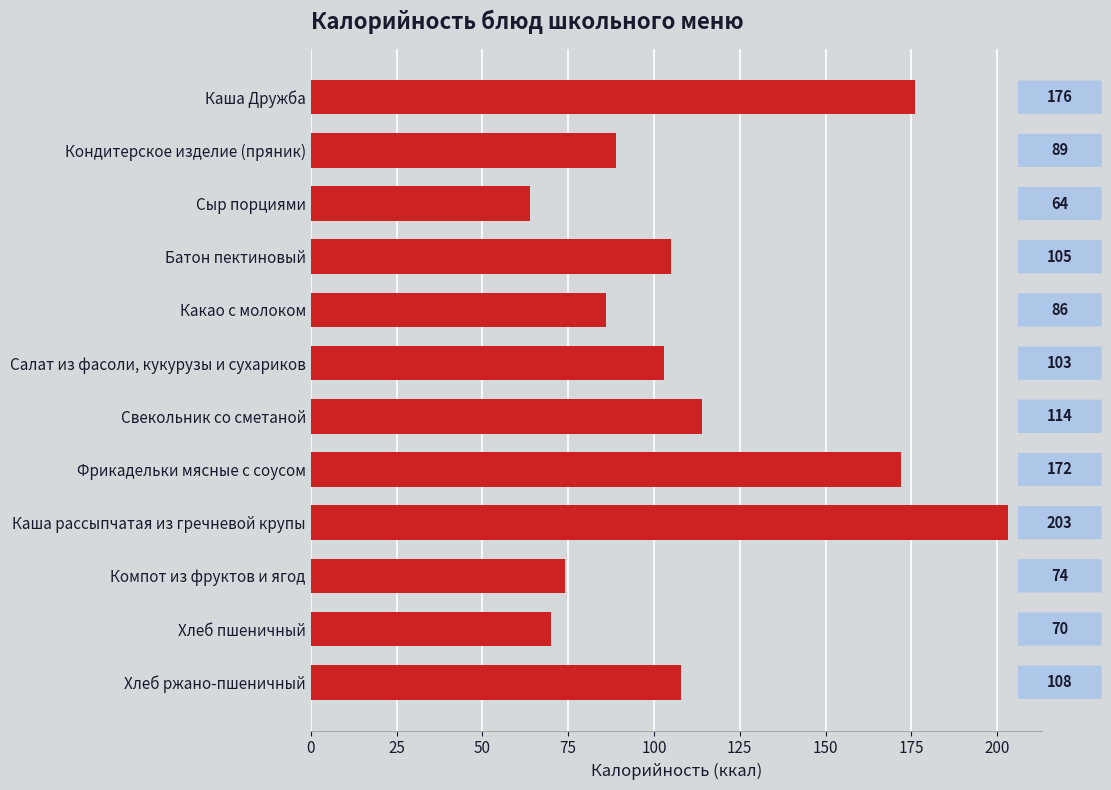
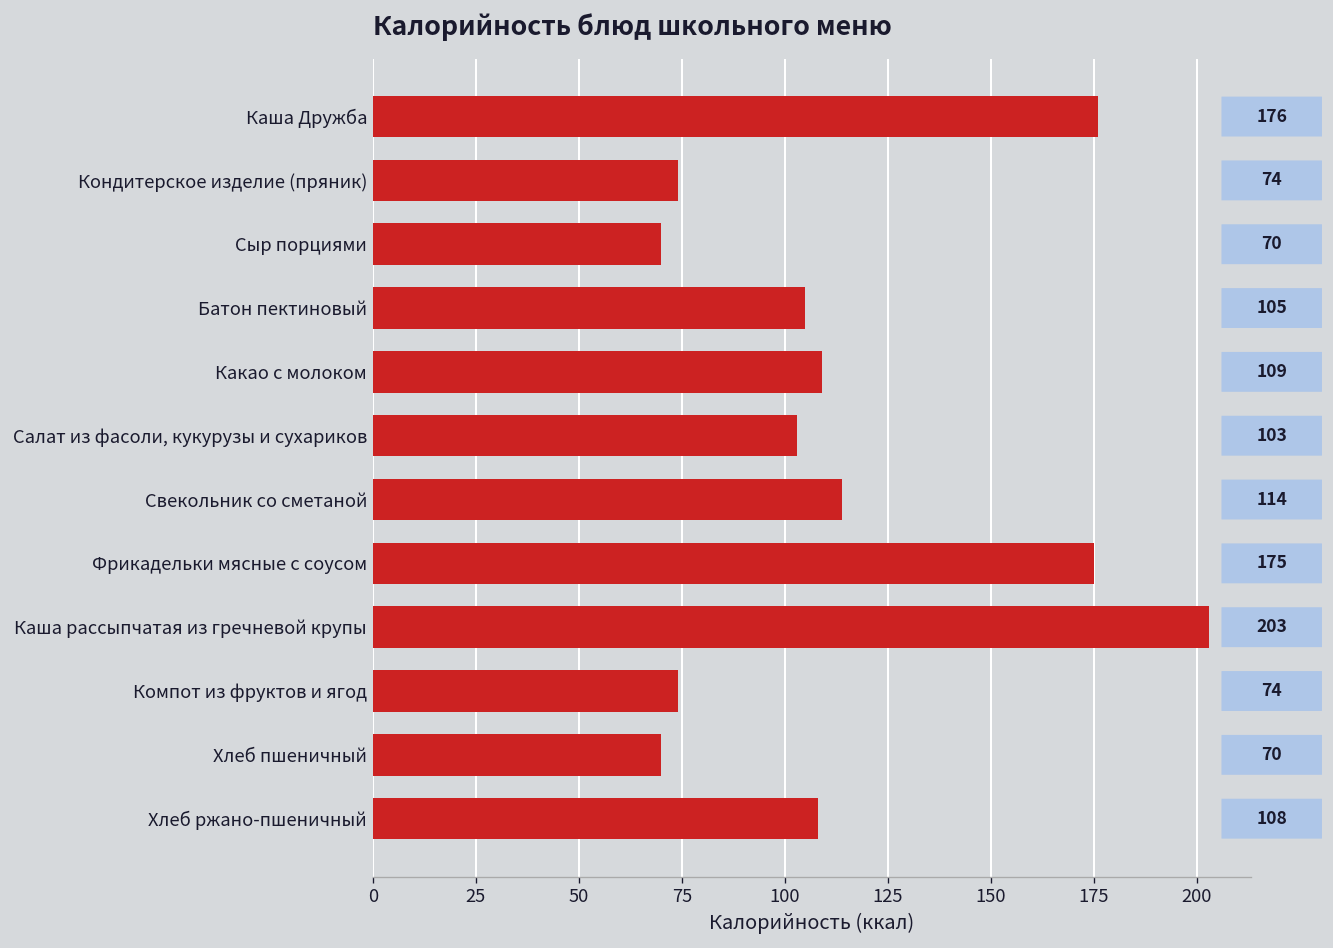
  {
    "Каша Дружба": 176,
-   "Кондитерское изделие (пряник)": 89,
-   "Сыр порциями": 64,
+   "Кондитерское изделие (пряник)": 74,
+   "Сыр порциями": 70,
    "Батон пектиновый": 105,
-   "Какао с молоком": 86,
+   "Какао с молоком": 109,
    "Салат из фасоли, кукурузы и сухариков": 103,
    "Свекольник со сметаной": 114,
-   "Фрикадельки мясные с соусом": 172,
+   "Фрикадельки мясные с соусом": 175,
    "Каша рассыпчатая из гречневой крупы": 203,
    "Компот из фруктов и ягод": 74,
    "Хлеб пшеничный": 70,
    "Хлеб ржано-пшеничный": 108
  }
